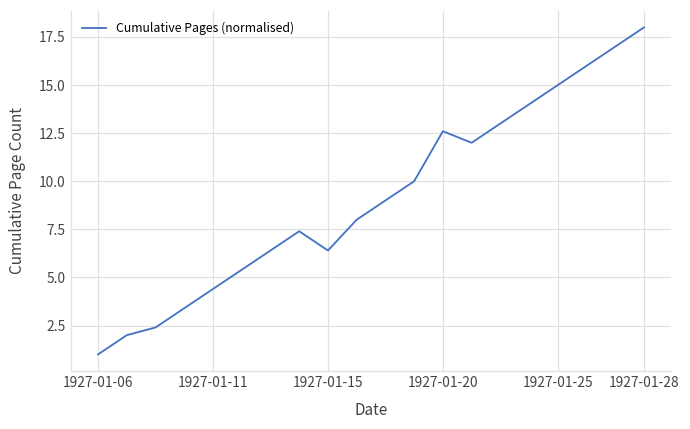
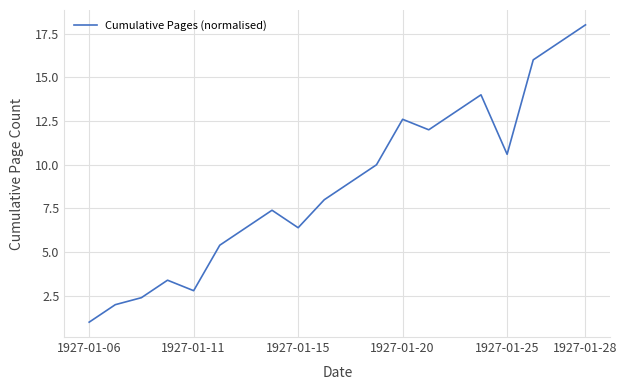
  {
    "1927-01-06": 1.0,
-   "1927-01-11": 4.4,
+   "1927-01-11": 2.8,
    "1927-01-15": 6.4,
    "1927-01-20": 12.6,
-   "1927-01-25": 15.0,
+   "1927-01-25": 10.6,
    "1927-01-28": 18.0
  }
